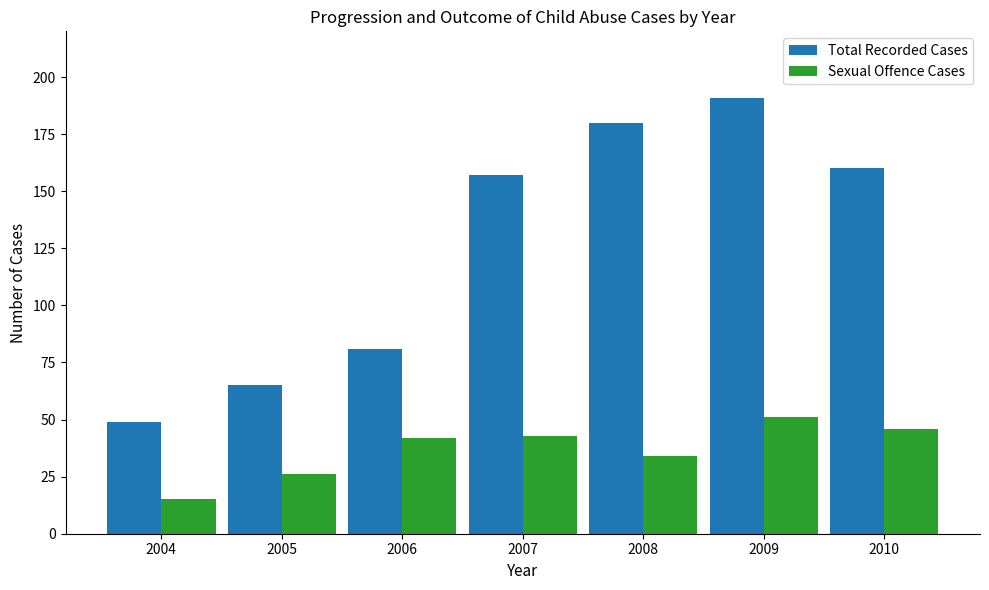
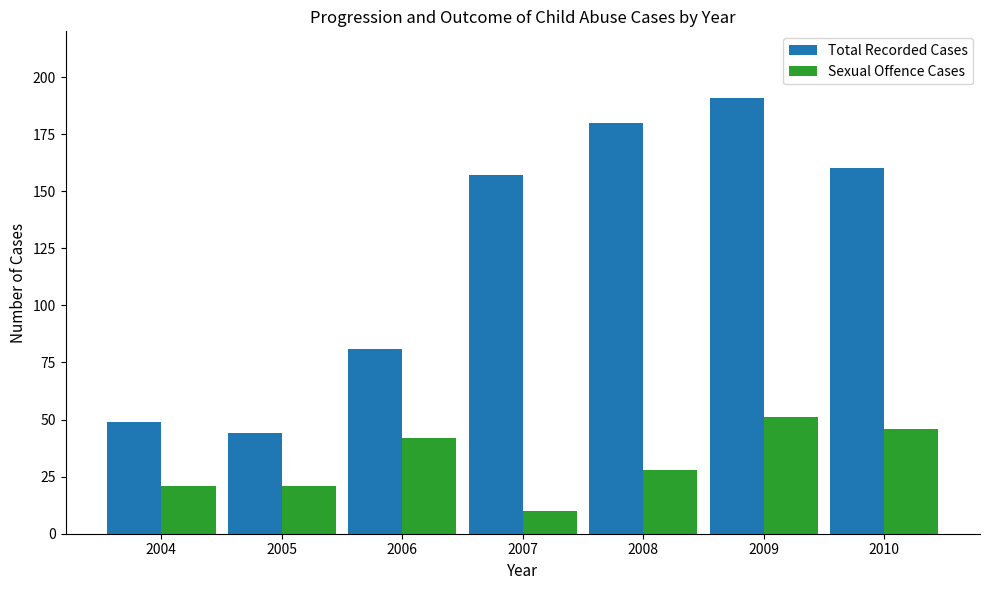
  {
    "Total Recorded Cases": {
      "2004": 49,
-     "2005": 65,
+     "2005": 44,
      "2006": 81,
      "2007": 157,
      "2008": 180,
      "2009": 191,
      "2010": 160
    },
    "Sexual Offence Cases": {
-     "2004": 15,
-     "2005": 26,
+     "2004": 21,
+     "2005": 21,
      "2006": 42,
-     "2007": 43,
-     "2008": 34,
+     "2007": 10,
+     "2008": 28,
      "2009": 51,
      "2010": 46
    }
  }
